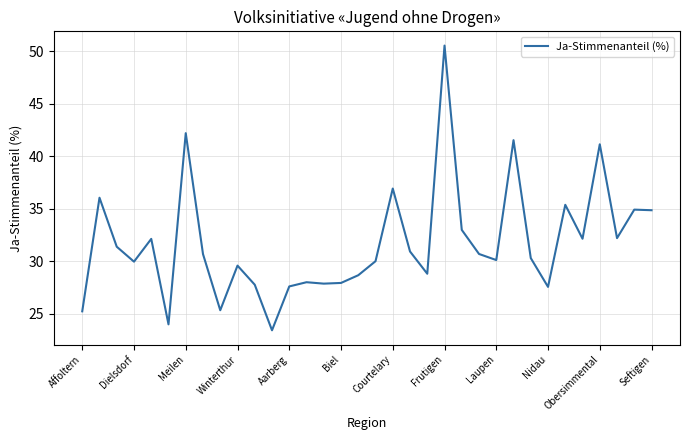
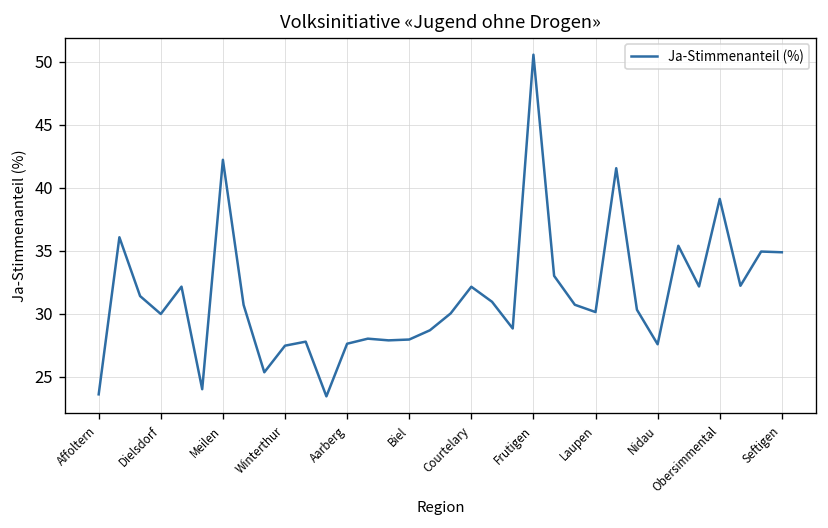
  {
-   "Affoltern": 25.2,
+   "Affoltern": 23.6,
    "Dielsdorf": 30.0,
    "Meilen": 42.2,
-   "Winterthur": 29.6,
+   "Winterthur": 27.4,
    "Aarberg": 27.6,
    "Biel": 27.9,
-   "Courtelary": 36.9,
+   "Courtelary": 32.1,
    "Frutigen": 50.6,
    "Laupen": 30.1,
    "Nidau": 27.6,
-   "Obersimmental": 41.2,
+   "Obersimmental": 39.1,
    "Seftigen": 34.9
  }
